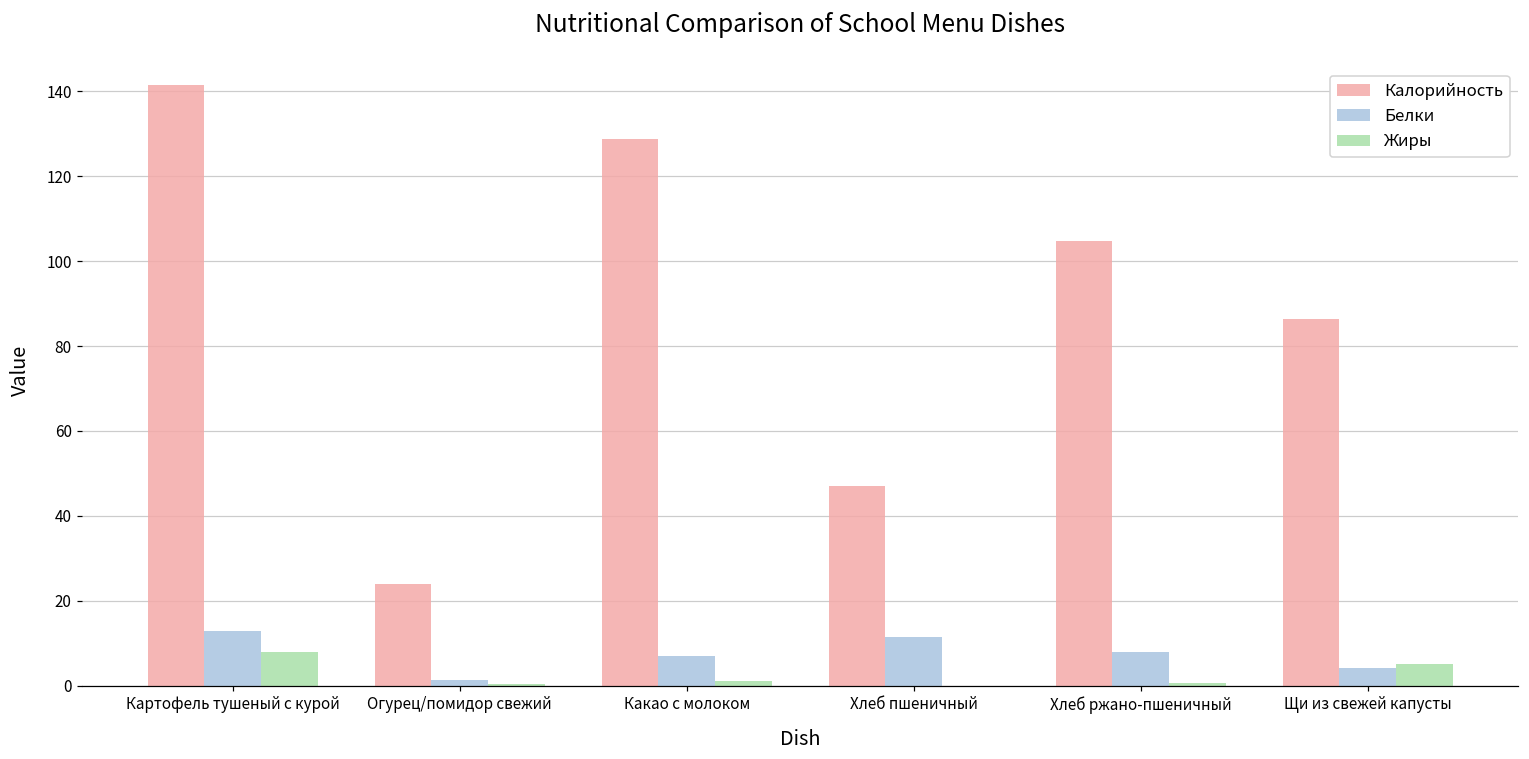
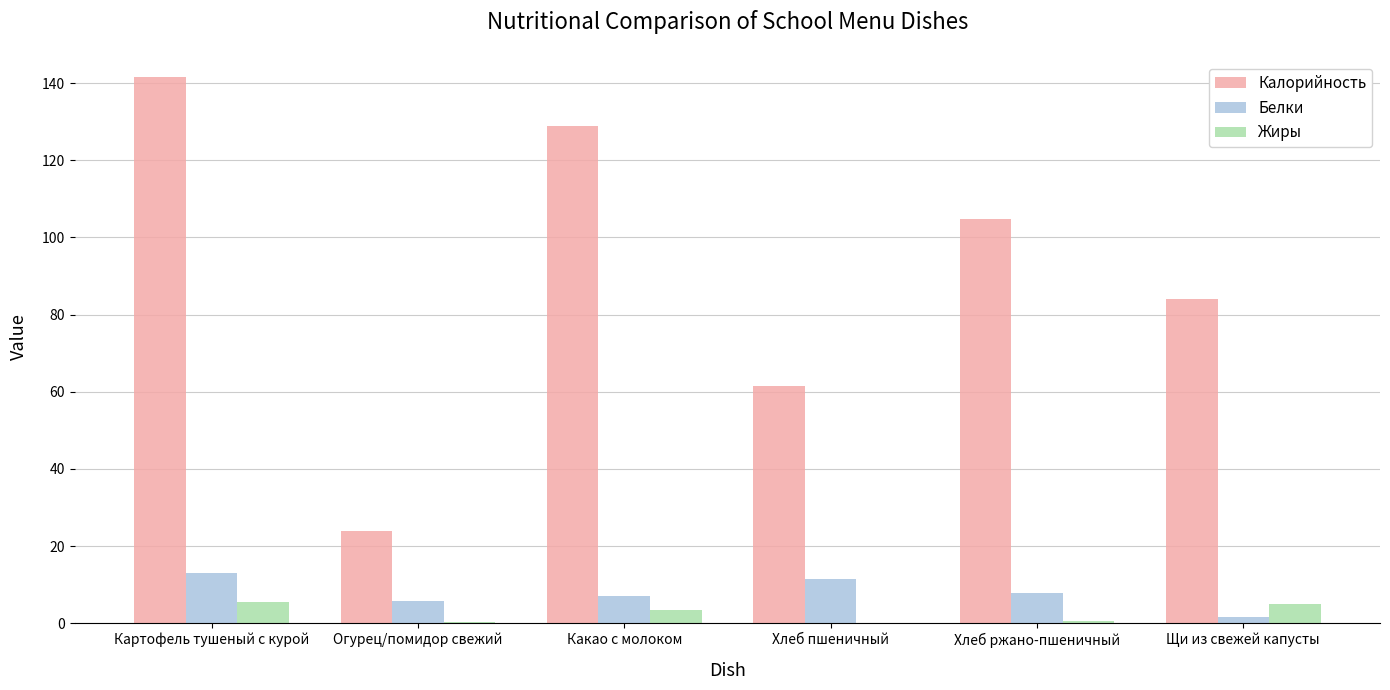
  {
    "Калорийность": {
      "Картофель тушеный с курой": 142,
      "Огурец/помидор свежий": 24,
      "Какао с молоком": 129,
-     "Хлеб пшеничный": 47,
+     "Хлеб пшеничный": 62,
      "Хлеб ржано-пшеничный": 105,
-     "Щи из свежей капусты": 86
+     "Щи из свежей капусты": 84
    },
    "Белки": {
      "Картофель тушеный с курой": 13,
-     "Огурец/помидор свежий": 1,
+     "Огурец/помидор свежий": 6,
      "Какао с молоком": 7,
      "Хлеб пшеничный": 11,
      "Хлеб ржано-пшеничный": 8,
-     "Щи из свежей капусты": 4
+     "Щи из свежей капусты": 2
    },
    "Жиры": {
-     "Картофель тушеный с курой": 8,
-     "Какао с молоком": 1,
+     "Картофель тушеный с курой": 6,
+     "Какао с молоком": 3,
      "Хлеб пшеничный": 0,
      "Щи из свежей капусты": 5
    }
  }
